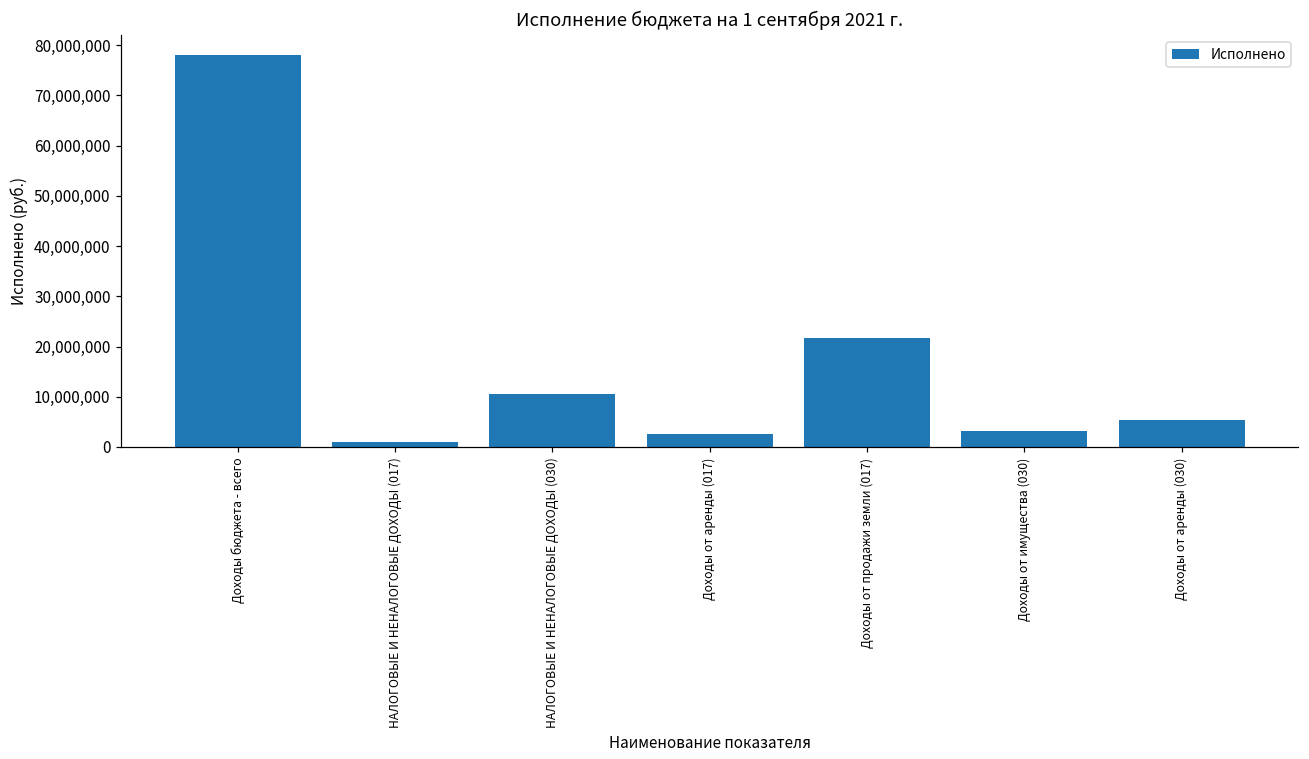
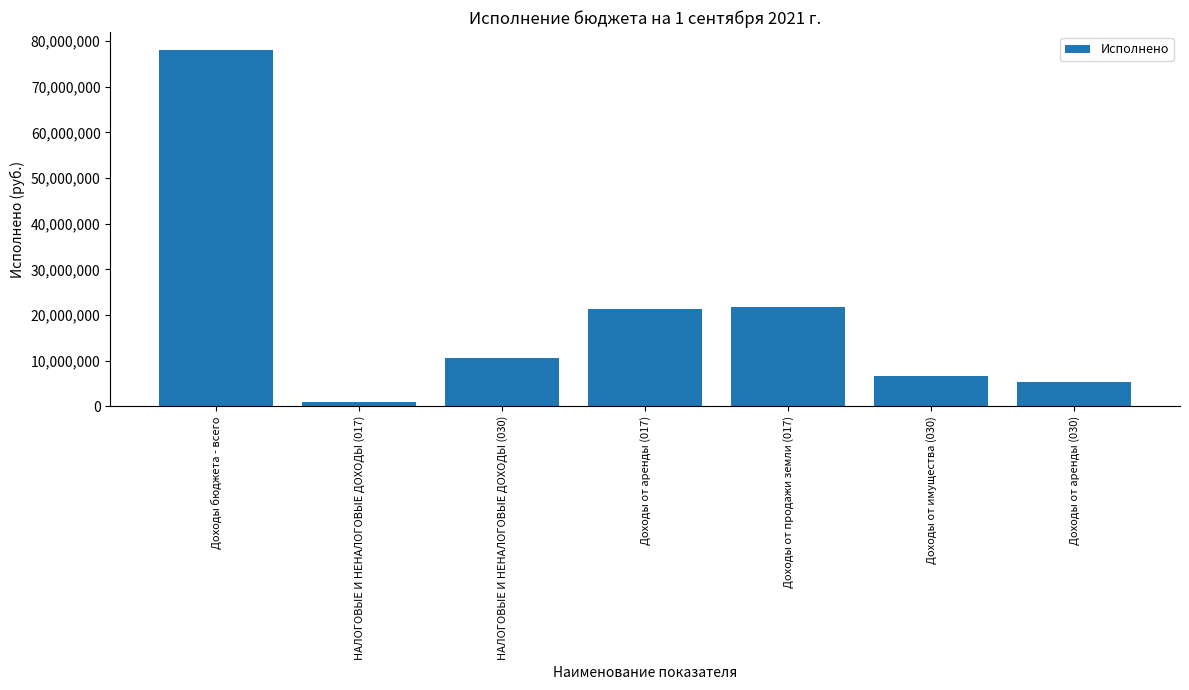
  {
    "Доходы бюджета - всего": "78,000,000",
    "НАЛОГОВЫЕ И НЕНАЛОГОВЫЕ ДОХОДЫ (017)": "1,000,000",
    "НАЛОГОВЫЕ И НЕНАЛОГОВЫЕ ДОХОДЫ (030)": "11,000,000",
-   "Доходы от аренды (017)": "3,000,000",
+   "Доходы от аренды (017)": "21,000,000",
    "Доходы от продажи земли (017)": "22,000,000",
-   "Доходы от имущества (030)": "3,000,000",
+   "Доходы от имущества (030)": "7,000,000",
    "Доходы от аренды (030)": "5,000,000"
  }
